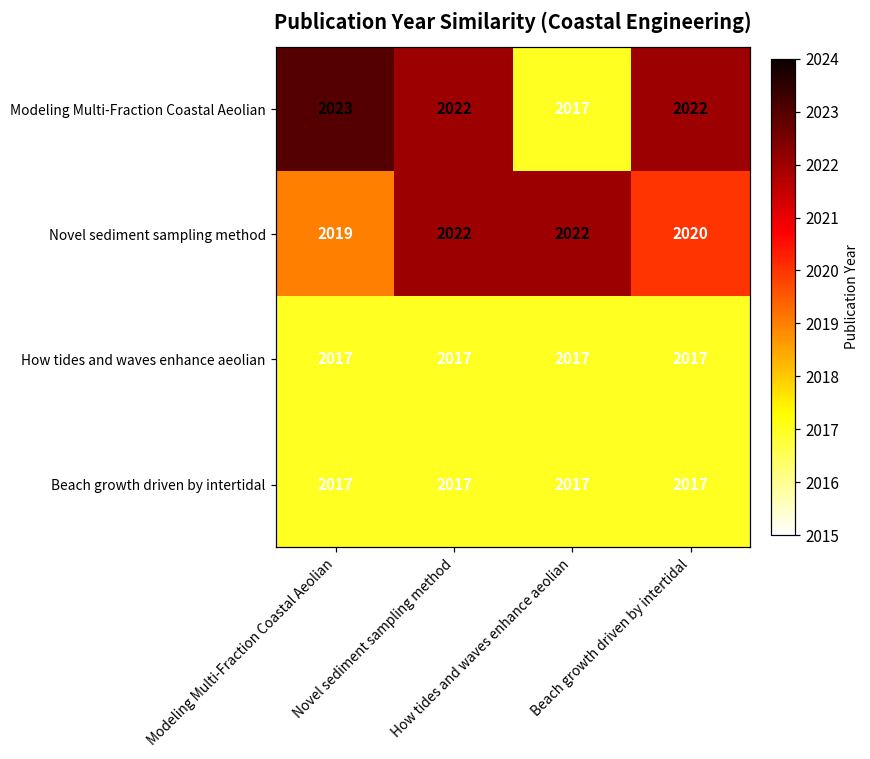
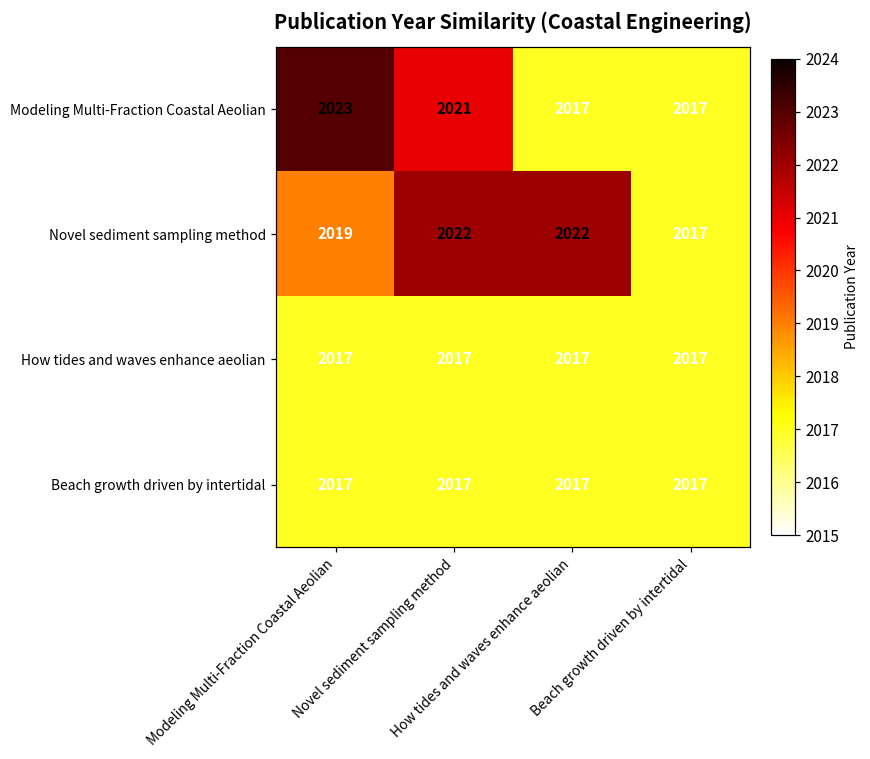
  {
    "Modeling Multi-Fraction Coastal Aeolian": {
      "Modeling Multi-Fraction Coastal Aeolian": 2023,
-     "Novel sediment sampling method": 2022,
+     "Novel sediment sampling method": 2021,
      "How tides and waves enhance aeolian": 2017,
-     "Beach growth driven by intertidal": 2022
+     "Beach growth driven by intertidal": 2017
    },
    "Novel sediment sampling method": {
      "Modeling Multi-Fraction Coastal Aeolian": 2019,
      "Novel sediment sampling method": 2022,
      "How tides and waves enhance aeolian": 2022,
-     "Beach growth driven by intertidal": 2020
+     "Beach growth driven by intertidal": 2017
    },
    "How tides and waves enhance aeolian": {
      "Modeling Multi-Fraction Coastal Aeolian": 2017,
      "Novel sediment sampling method": 2017,
      "How tides and waves enhance aeolian": 2017,
      "Beach growth driven by intertidal": 2017
    },
    "Beach growth driven by intertidal": {
      "Modeling Multi-Fraction Coastal Aeolian": 2017,
      "Novel sediment sampling method": 2017,
      "How tides and waves enhance aeolian": 2017,
      "Beach growth driven by intertidal": 2017
    }
  }
